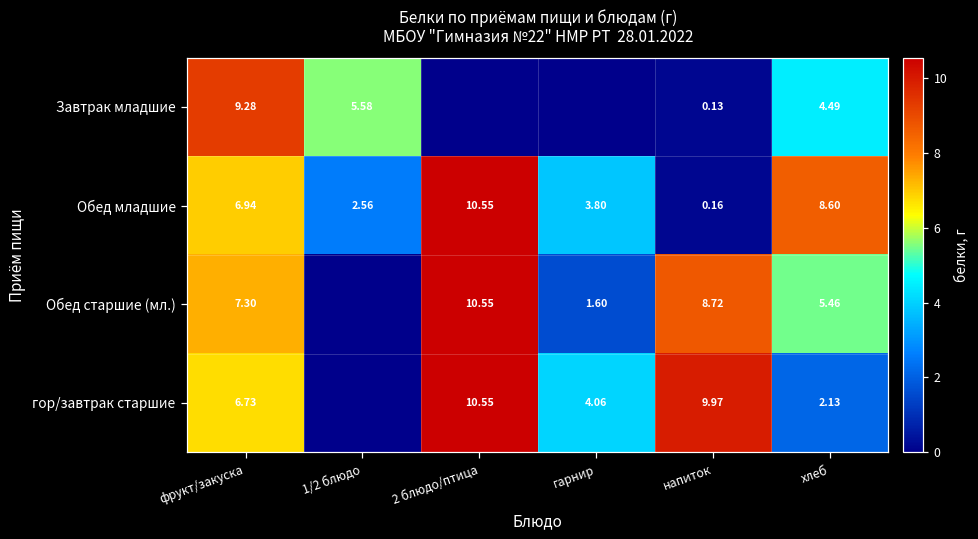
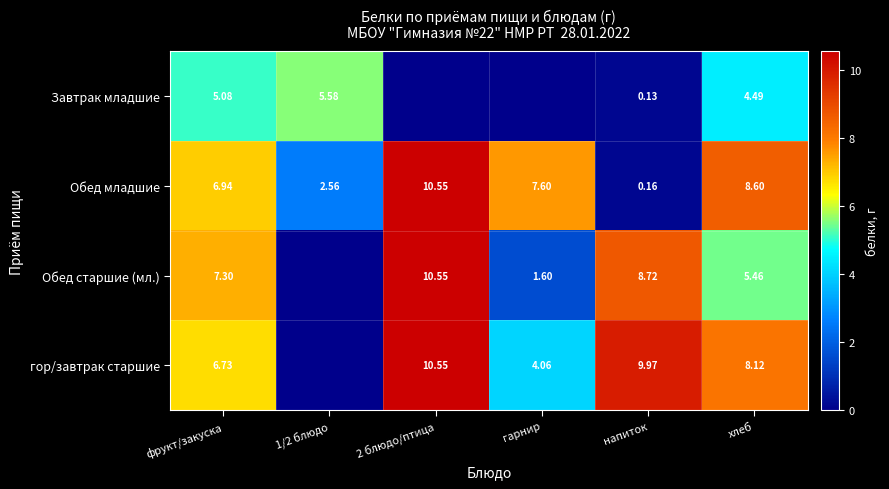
  {
    "Завтрак младшие": {
-     "фрукт/закуска": 9.28,
+     "фрукт/закуска": 5.08,
      "1/2 блюдо": 5.58,
      "напиток": 0.13,
      "хлеб": 4.49
    },
    "Обед младшие": {
      "фрукт/закуска": 6.94,
      "1/2 блюдо": 2.56,
      "2 блюдо/птица": 10.55,
-     "гарнир": 3.80,
+     "гарнир": 7.60,
      "напиток": 0.16,
      "хлеб": 8.60
    },
    "Обед старшие (мл.)": {
      "фрукт/закуска": 7.30,
      "2 блюдо/птица": 10.55,
      "гарнир": 1.60,
      "напиток": 8.72,
      "хлеб": 5.46
    },
    "гор/завтрак старшие": {
      "фрукт/закуска": 6.73,
      "2 блюдо/птица": 10.55,
      "гарнир": 4.06,
      "напиток": 9.97,
-     "хлеб": 2.13
+     "хлеб": 8.12
    }
  }
